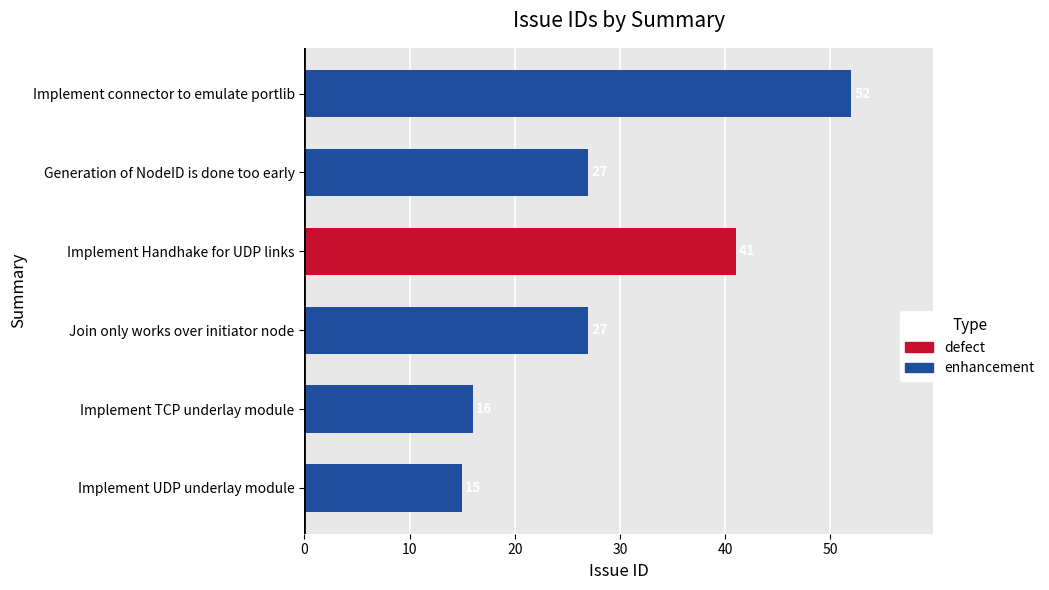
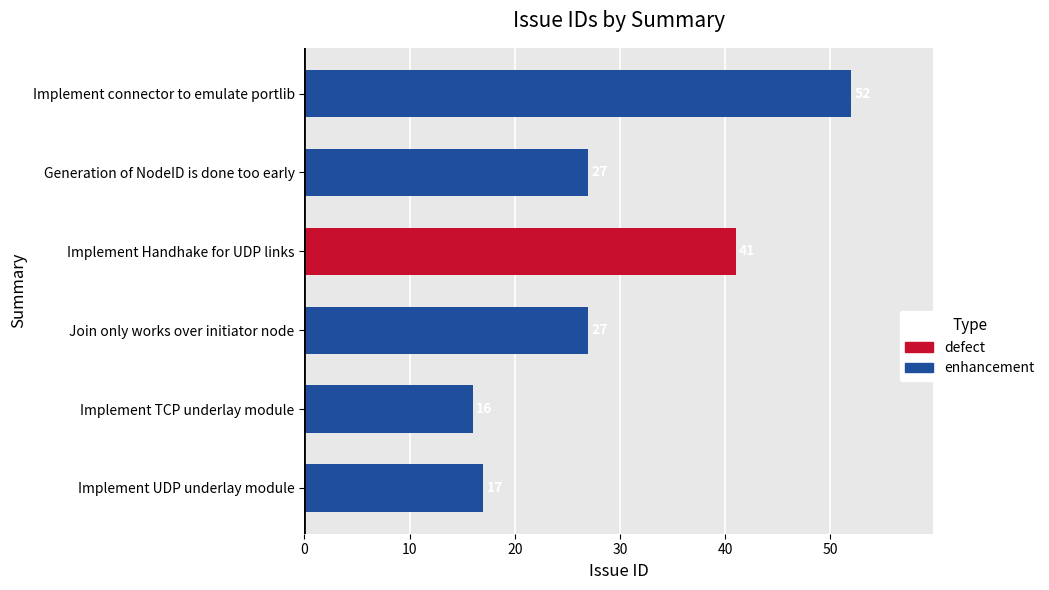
  {
    "Implement connector to emulate portlib": 52,
    "Generation of NodeID is done too early": 27,
    "Implement Handhake for UDP links": 41,
    "Join only works over initiator node": 27,
    "Implement TCP underlay module": 16,
-   "Implement UDP underlay module": 15
+   "Implement UDP underlay module": 17
  }
